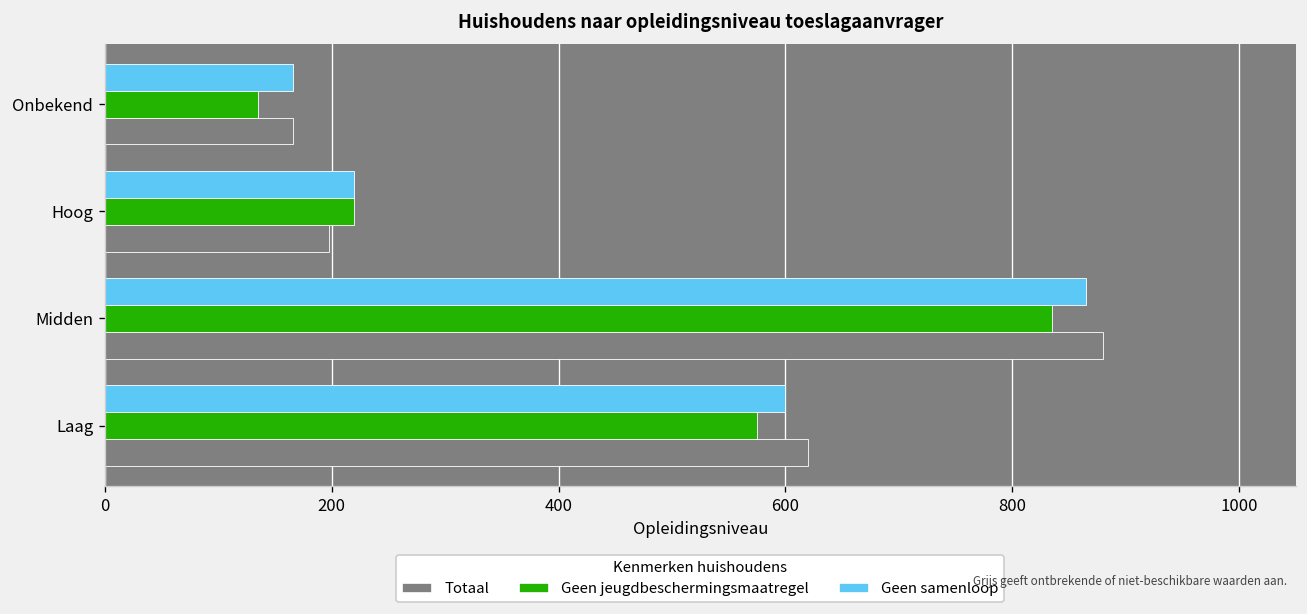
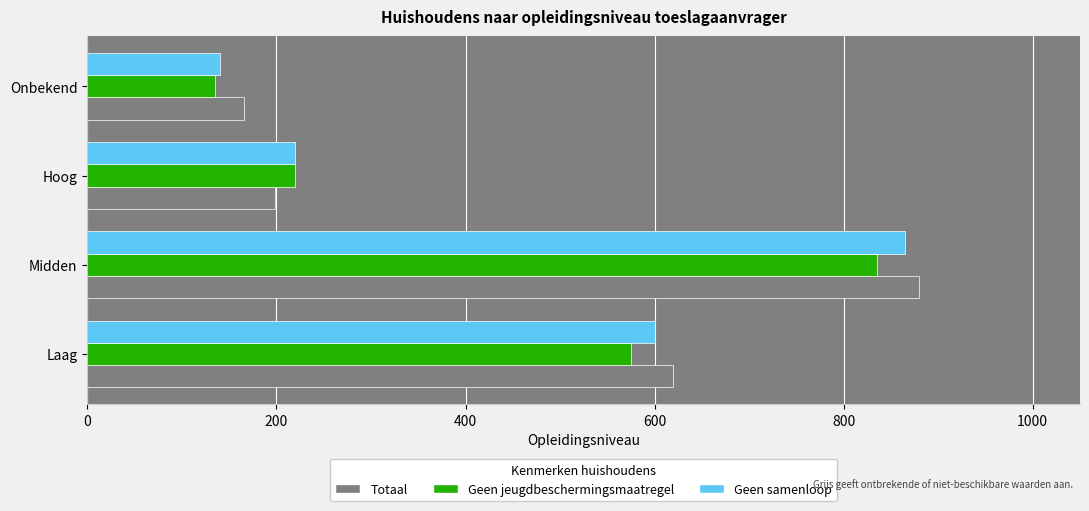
  {
    "Totaal": {
      "Onbekend": 170,
      "Hoog": 200,
      "Midden": 880,
      "Laag": 620
    },
    "Geen jeugdbeschermingsmaatregel": {
      "Onbekend": 140,
      "Hoog": 220,
      "Midden": 840,
      "Laag": 580
    },
    "Geen samenloop": {
-     "Onbekend": 170,
+     "Onbekend": 140,
      "Hoog": 220,
      "Midden": 870,
      "Laag": 600
    }
  }
